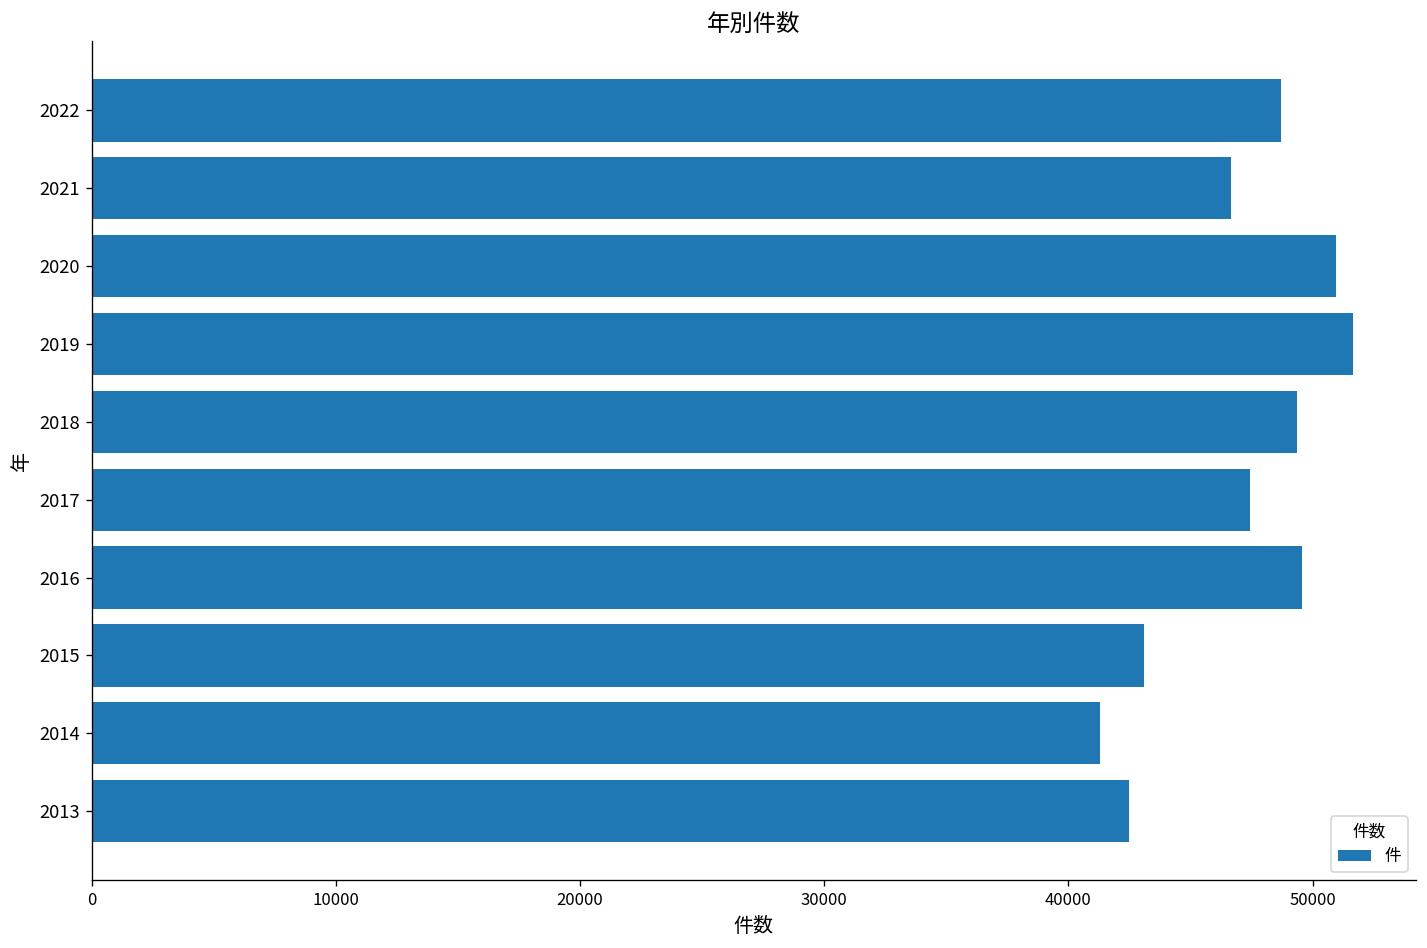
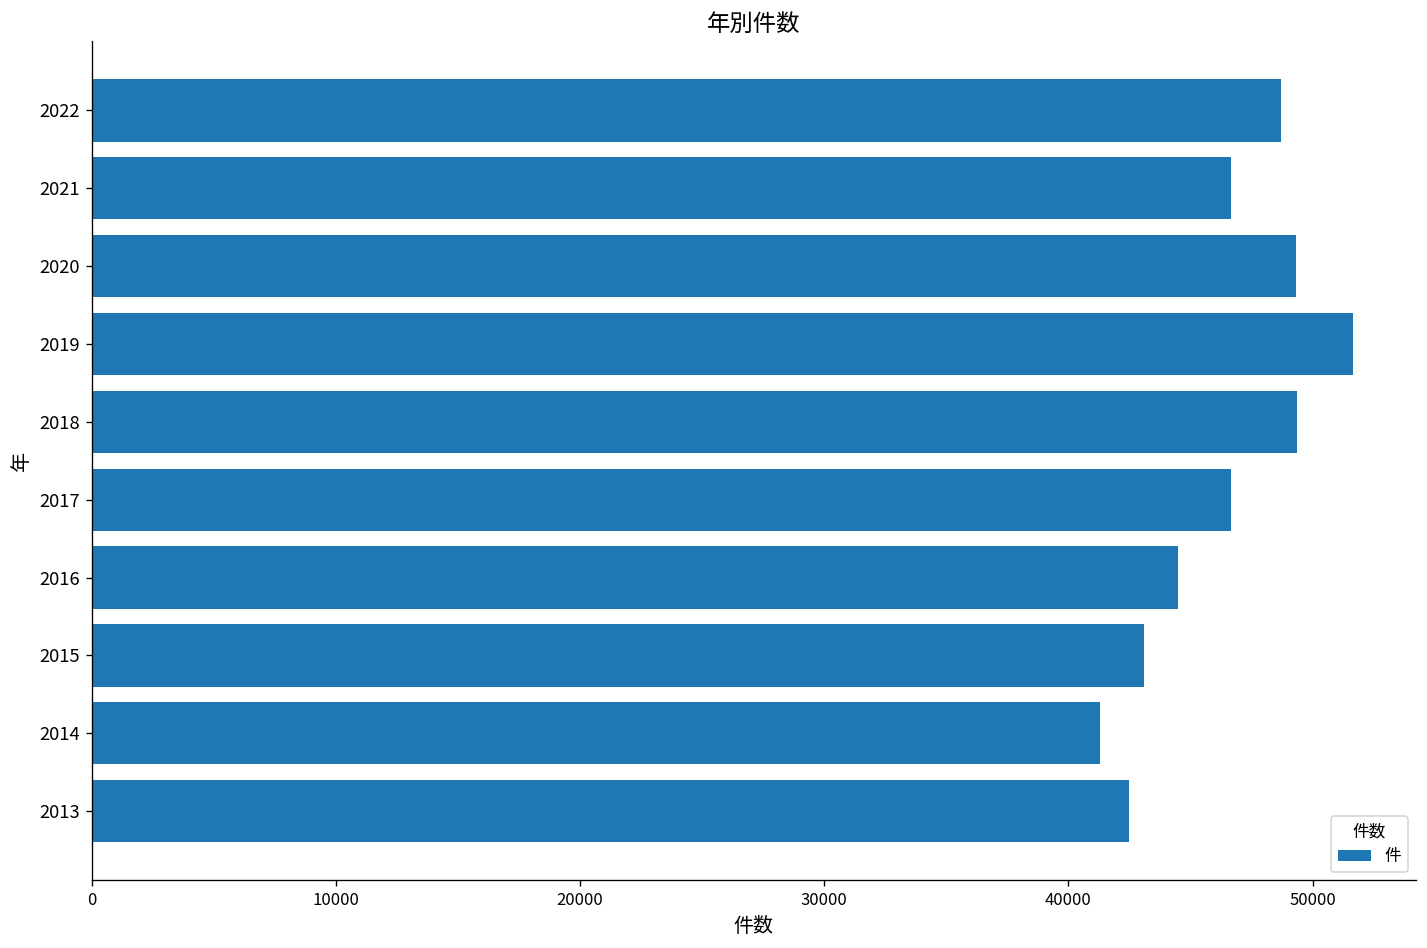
  {
    "2022": 48700,
    "2021": 46700,
-   "2020": 51000,
+   "2020": 49300,
    "2019": 51700,
    "2018": 49400,
-   "2017": 47400,
-   "2016": 49600,
+   "2017": 46700,
+   "2016": 44500,
    "2015": 43100,
    "2014": 41300,
    "2013": 42500
  }
